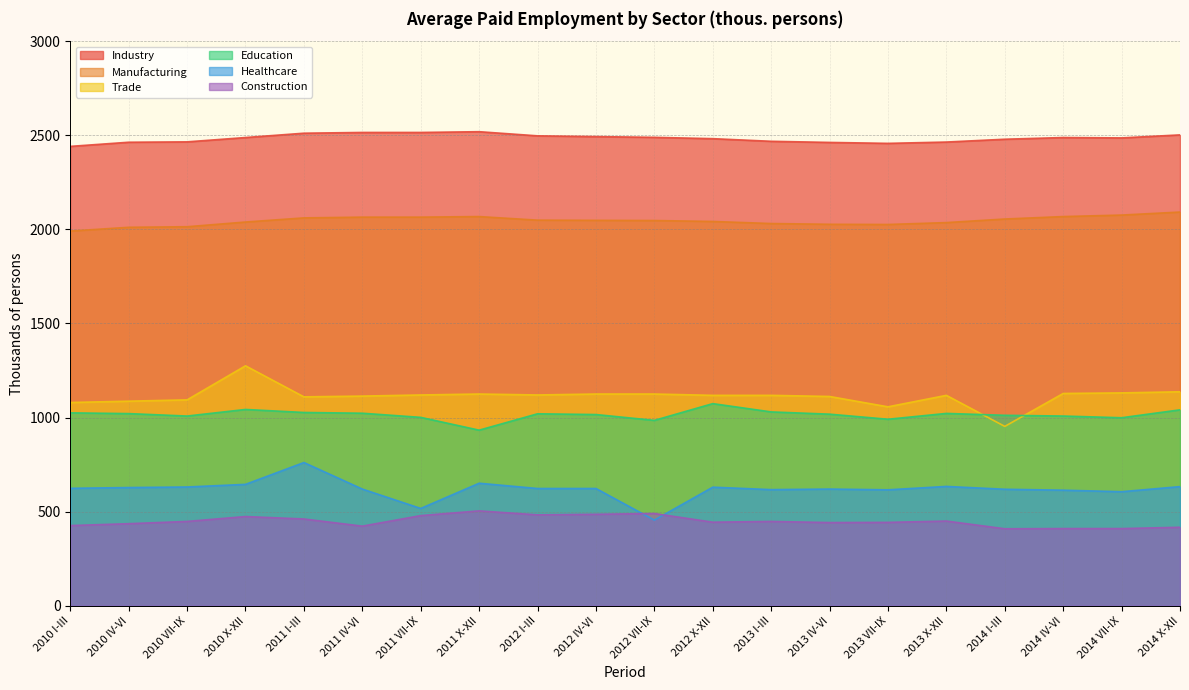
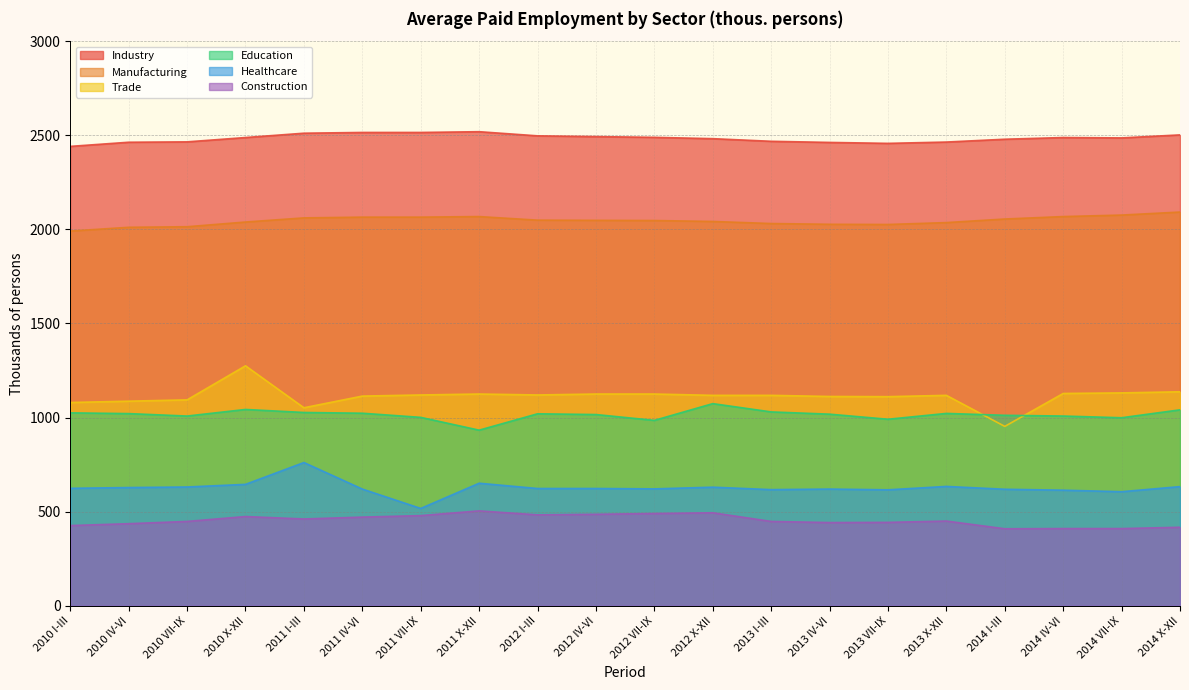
  {
    "Trade": {
      "2010 I-III": 1080,
      "2010 IV-VI": 1090,
      "2010 VII-IX": 1090,
      "2010 X-XII": 1280,
-     "2011 I-III": 1110,
+     "2011 I-III": 1050,
      "2011 IV-VI": 1110,
      "2011 VII-IX": 1120,
      "2011 X-XII": 1130,
      "2012 I-III": 1120,
      "2012 IV-VI": 1130,
      "2012 VII-IX": 1130,
      "2012 X-XII": 1120,
      "2013 I-III": 1120,
      "2013 IV-VI": 1110,
-     "2013 VII-IX": 1060,
+     "2013 VII-IX": 1110,
      "2013 X-XII": 1120,
      "2014 I-III": 950,
      "2014 IV-VI": 1130,
      "2014 VII-IX": 1130,
      "2014 X-XII": 1140
    },
    "Education": {
      "2010 I-III": 1030,
      "2010 IV-VI": 1020,
      "2010 VII-IX": 1010,
      "2010 X-XII": 1040,
      "2011 I-III": 1030,
      "2011 IV-VI": 1020,
      "2011 VII-IX": 1000,
      "2011 X-XII": 930,
      "2012 I-III": 1020,
      "2012 IV-VI": 1020,
      "2012 VII-IX": 990,
      "2012 X-XII": 1070,
      "2013 I-III": 1030,
      "2013 IV-VI": 1020,
      "2013 VII-IX": 990,
      "2013 X-XII": 1020,
      "2014 I-III": 1010,
      "2014 IV-VI": 1010,
      "2014 VII-IX": 1000,
      "2014 X-XII": 1040
    },
    "Healthcare": {
      "2010 I-III": 620,
      "2010 IV-VI": 630,
      "2010 VII-IX": 630,
      "2010 X-XII": 650,
      "2011 I-III": 760,
      "2011 IV-VI": 620,
      "2011 VII-IX": 520,
      "2011 X-XII": 650,
      "2012 I-III": 620,
      "2012 IV-VI": 620,
-     "2012 VII-IX": 460,
+     "2012 VII-IX": 620,
      "2012 X-XII": 630,
      "2013 I-III": 620,
      "2013 IV-VI": 620,
      "2013 VII-IX": 620,
      "2013 X-XII": 630,
      "2014 I-III": 620,
      "2014 IV-VI": 610,
      "2014 VII-IX": 610,
      "2014 X-XII": 630
    },
    "Construction": {
      "2010 I-III": 430,
      "2010 IV-VI": 440,
      "2010 VII-IX": 450,
      "2010 X-XII": 470,
      "2011 I-III": 460,
-     "2011 IV-VI": 420,
+     "2011 IV-VI": 470,
      "2011 VII-IX": 480,
      "2011 X-XII": 500,
      "2012 I-III": 480,
      "2012 IV-VI": 490,
      "2012 VII-IX": 490,
-     "2012 X-XII": 440,
+     "2012 X-XII": 490,
      "2013 I-III": 450,
      "2013 IV-VI": 440,
      "2013 VII-IX": 440,
      "2013 X-XII": 450,
      "2014 I-III": 410,
      "2014 IV-VI": 410,
      "2014 VII-IX": 410,
      "2014 X-XII": 420
    }
  }
